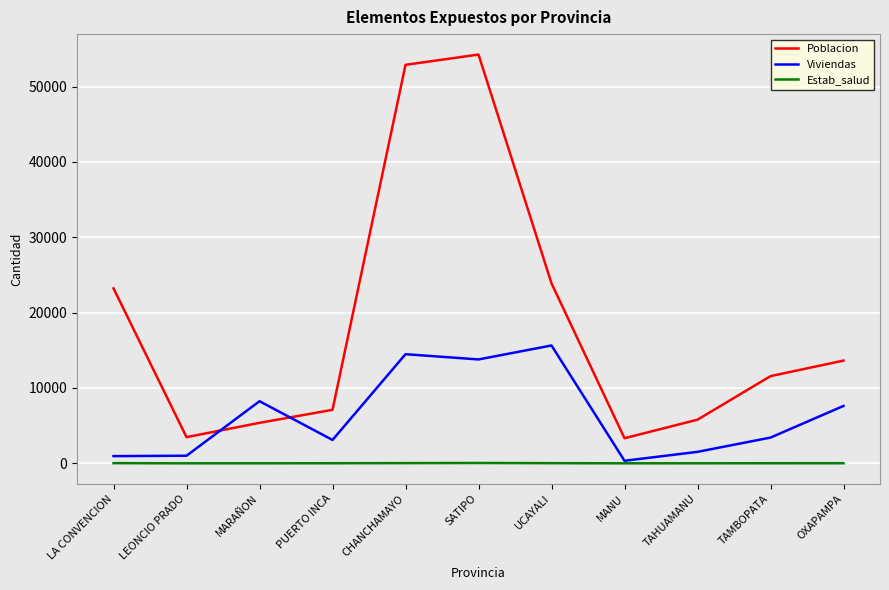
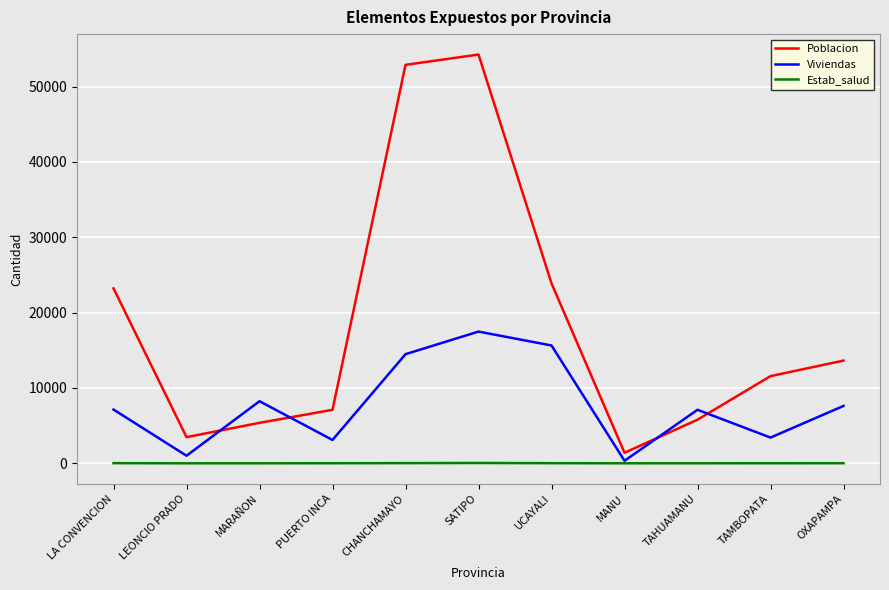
  {
    "Poblacion": {
      "LA CONVENCION": 23000,
      "LEONCIO PRADO": 3000,
      "MARAÑON": 5000,
      "PUERTO INCA": 7000,
      "CHANCHAMAYO": 53000,
      "SATIPO": 54000,
      "UCAYALI": 24000,
-     "MANU": 3000,
+     "MANU": 1000,
      "TAHUAMANU": 6000,
      "TAMBOPATA": 12000,
      "OXAPAMPA": 14000
    },
    "Viviendas": {
-     "LA CONVENCION": 1000,
+     "LA CONVENCION": 7000,
      "LEONCIO PRADO": 1000,
      "MARAÑON": 8000,
      "PUERTO INCA": 3000,
      "CHANCHAMAYO": 14000,
-     "SATIPO": 14000,
+     "SATIPO": 17000,
      "UCAYALI": 16000,
-     "TAHUAMANU": 2000,
+     "TAHUAMANU": 7000,
      "TAMBOPATA": 3000,
      "OXAPAMPA": 8000
    },
    "Estab_salud": {
      "LA CONVENCION": 0,
      "LEONCIO PRADO": 0,
      "MARAÑON": 0,
      "PUERTO INCA": 0,
      "CHANCHAMAYO": 0,
      "SATIPO": 0,
      "UCAYALI": 0,
      "TAHUAMANU": 0,
      "TAMBOPATA": 0,
      "OXAPAMPA": 0
    }
  }
